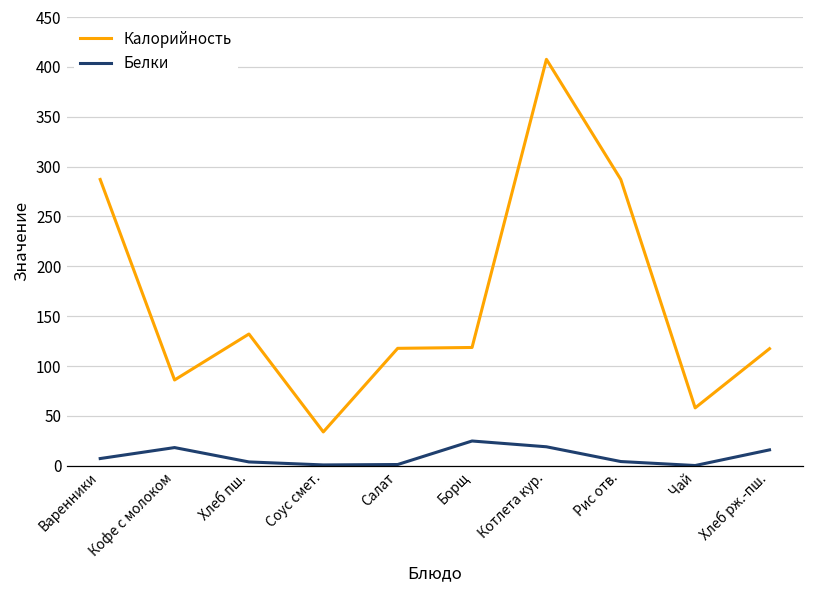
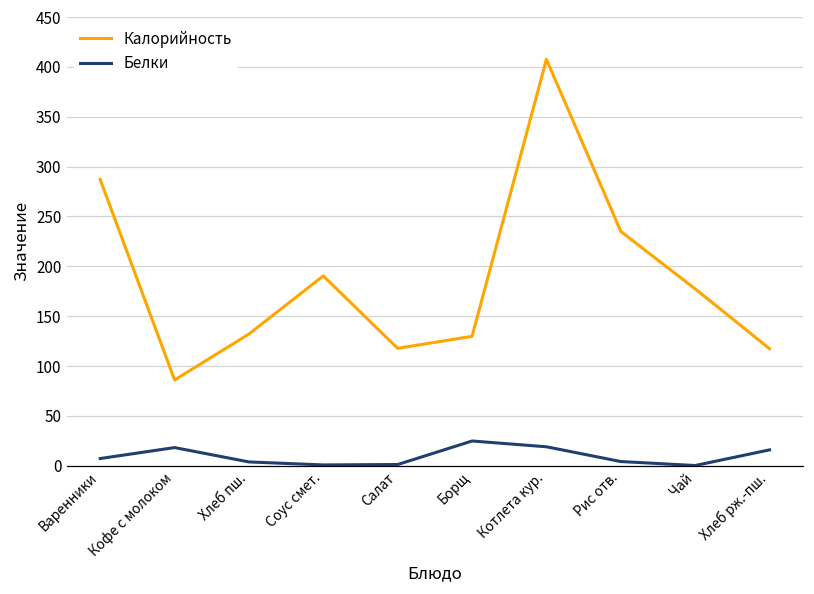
  {
    "Калорийность": {
      "Варенники": 290,
      "Кофе с молоком": 90,
      "Хлеб пш.": 130,
-     "Соус смет.": 30,
+     "Соус смет.": 190,
      "Салат": 120,
-     "Борщ": 120,
+     "Борщ": 130,
      "Котлета кур.": 410,
-     "Рис отв.": 290,
-     "Чай": 60,
+     "Рис отв.": 240,
+     "Чай": 180,
      "Хлеб рж.-пш.": 120
    },
    "Белки": {
      "Варенники": 10,
      "Кофе с молоком": 20,
      "Хлеб пш.": 0,
      "Соус смет.": 0,
      "Салат": 0,
      "Борщ": 20,
      "Котлета кур.": 20,
      "Рис отв.": 0,
      "Чай": 0,
      "Хлеб рж.-пш.": 20
    }
  }
